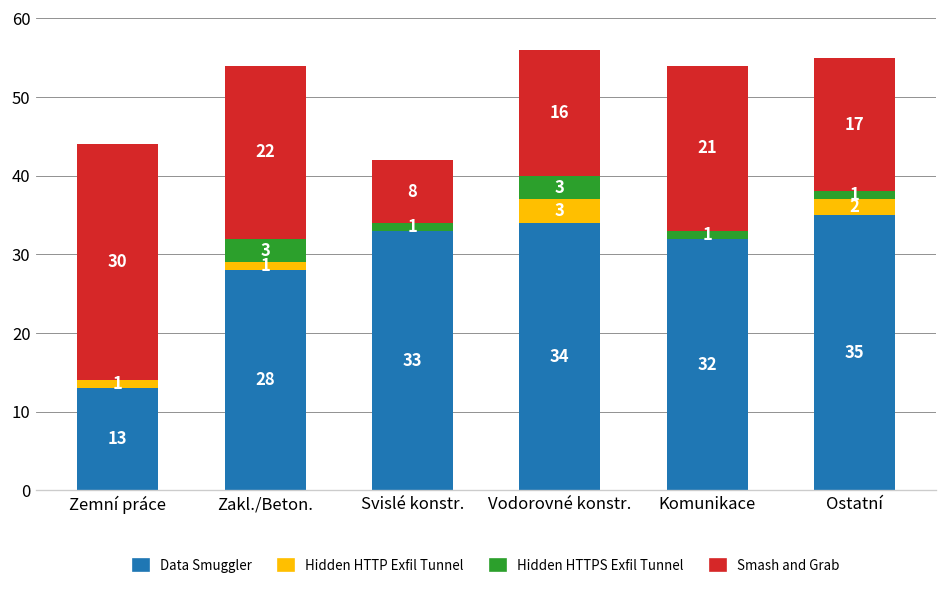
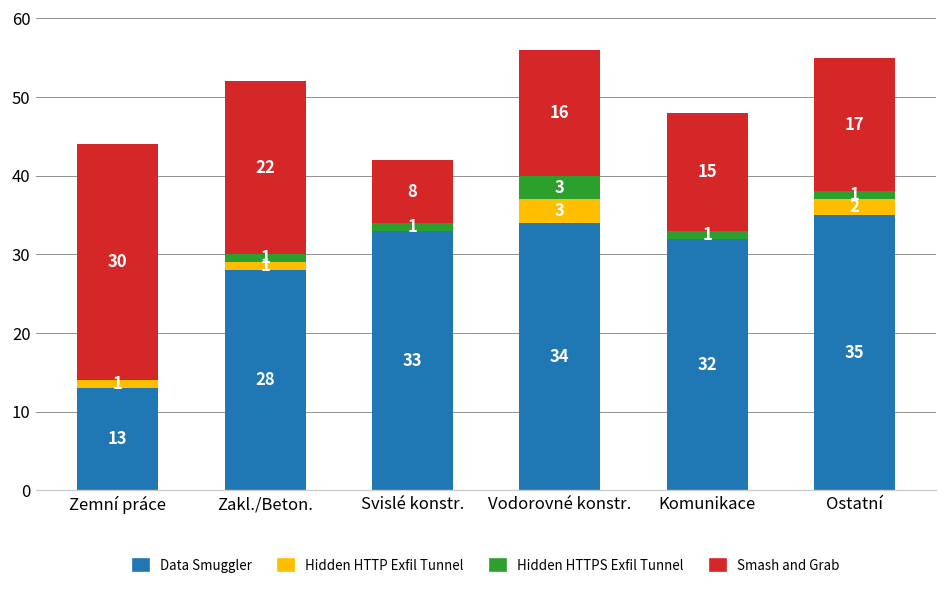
  {
    "Data Smuggler": {
      "Zemní práce": 13,
      "Zakl./Beton.": 28,
      "Svislé konstr.": 33,
      "Vodorovné konstr.": 34,
      "Komunikace": 32,
      "Ostatní": 35
    },
    "Hidden HTTP Exfil Tunnel": {
      "Zemní práce": 1,
      "Vodorovné konstr.": 3
    },
    "Hidden HTTPS Exfil Tunnel": {
-     "Zakl./Beton.": 3,
+     "Zakl./Beton.": 1,
      "Svislé konstr.": 1,
      "Vodorovné konstr.": 3,
      "Komunikace": 1
    },
    "Smash and Grab": {
      "Zemní práce": 30,
      "Zakl./Beton.": 22,
      "Svislé konstr.": 8,
      "Vodorovné konstr.": 16,
-     "Komunikace": 21,
+     "Komunikace": 15,
      "Ostatní": 17
    }
  }
